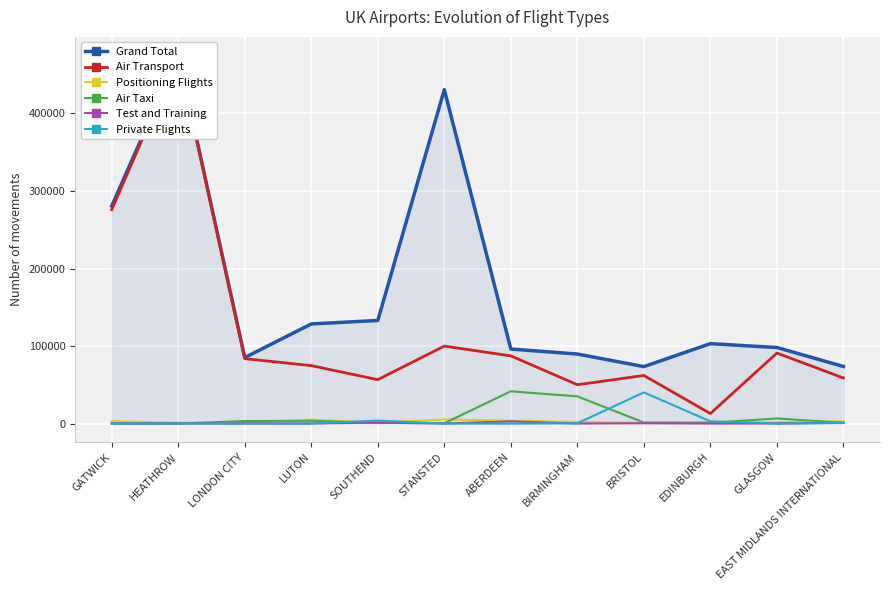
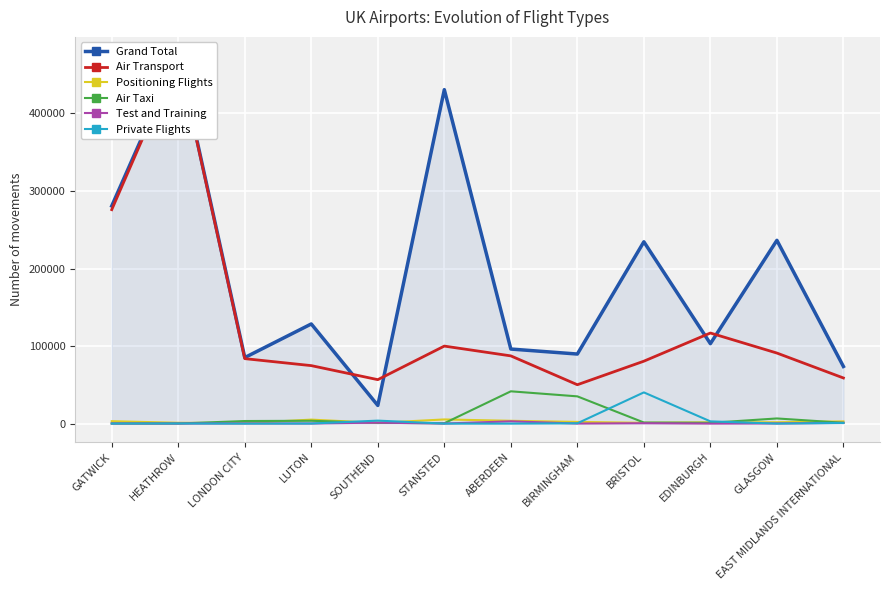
  {
    "Grand Total": {
      "GATWICK": 280000,
      "LUTON": 130000,
-     "SOUTHEND": 130000,
+     "SOUTHEND": 20000,
      "STANSTED": 430000,
      "ABERDEEN": 100000,
      "BIRMINGHAM": 90000,
-     "BRISTOL": 70000,
+     "BRISTOL": 230000,
      "EDINBURGH": 100000,
-     "GLASGOW": 100000,
+     "GLASGOW": 240000,
      "EAST MIDLANDS INTERNATIONAL": 70000
    },
    "Air Transport": {
      "GATWICK": 280000,
      "LUTON": 70000,
      "SOUTHEND": 60000,
      "STANSTED": 100000,
      "ABERDEEN": 90000,
      "BIRMINGHAM": 50000,
-     "BRISTOL": 60000,
-     "EDINBURGH": 10000,
+     "BRISTOL": 80000,
+     "EDINBURGH": 120000,
      "GLASGOW": 90000,
      "EAST MIDLANDS INTERNATIONAL": 60000
    },
    "Positioning Flights": {
      "STANSTED": 10000
    },
    "Air Taxi": {
      "ABERDEEN": 40000,
      "BIRMINGHAM": 40000,
      "GLASGOW": 10000
    },
    "Private Flights": {
      "BRISTOL": 40000
    }
  }
